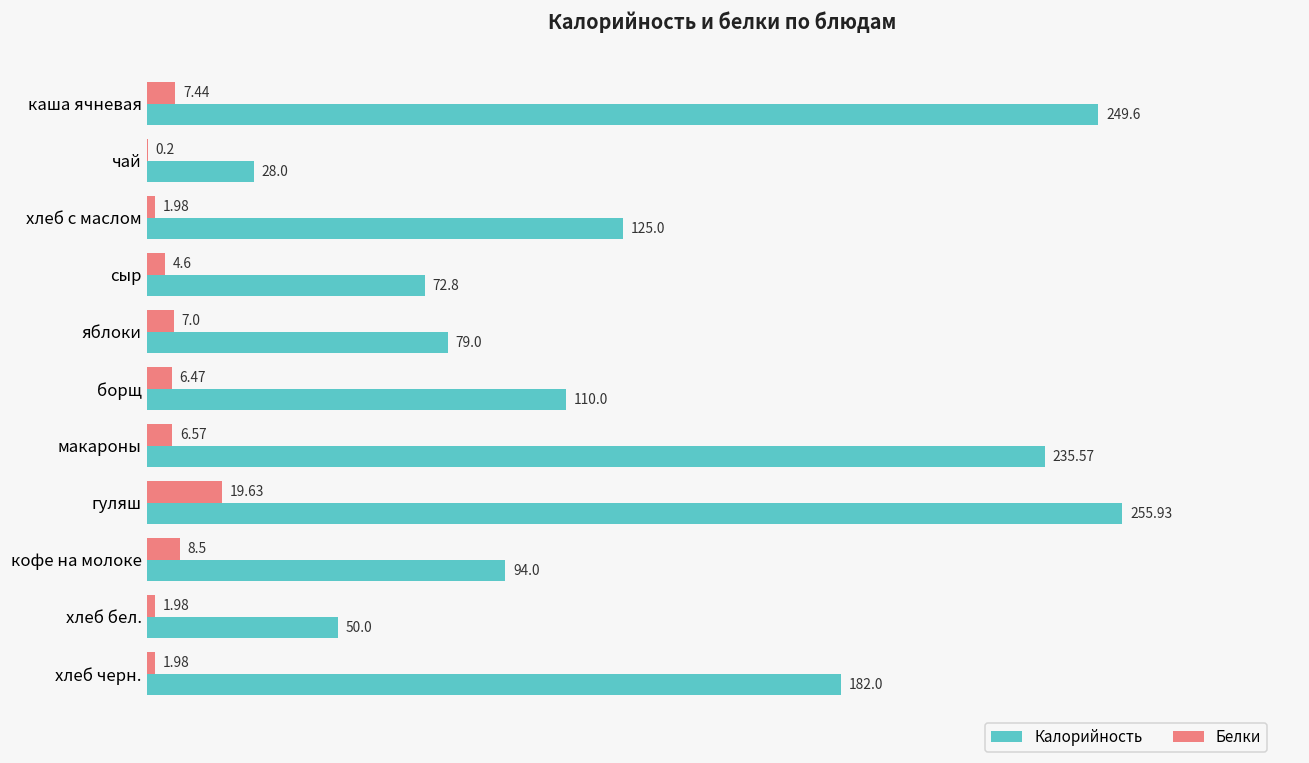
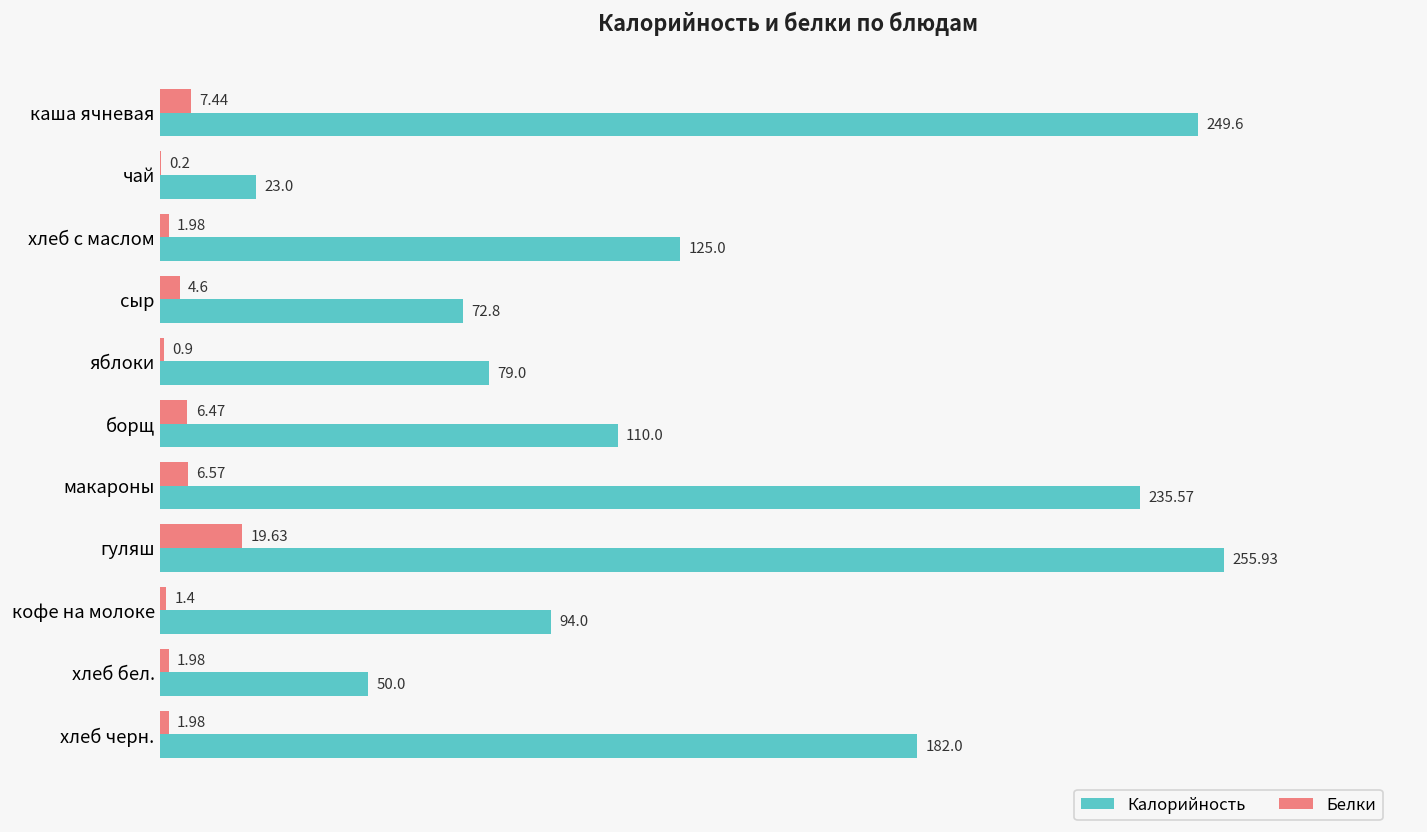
  {
    "Калорийность": {
      "каша ячневая": 249.6,
-     "чай": 28.0,
+     "чай": 23.0,
      "хлеб с маслом": 125.0,
      "сыр": 72.8,
      "яблоки": 79.0,
      "борщ": 110.0,
      "макароны": 235.57,
      "гуляш": 255.93,
      "кофе на молоке": 94.0,
      "хлеб бел.": 50.0,
      "хлеб черн.": 182.0
    },
    "Белки": {
      "каша ячневая": 7.44,
      "чай": 0.2,
      "хлеб с маслом": 1.98,
      "сыр": 4.6,
-     "яблоки": 7.0,
+     "яблоки": 0.9,
      "борщ": 6.47,
      "макароны": 6.57,
      "гуляш": 19.63,
-     "кофе на молоке": 8.5,
+     "кофе на молоке": 1.4,
      "хлеб бел.": 1.98,
      "хлеб черн.": 1.98
    }
  }
